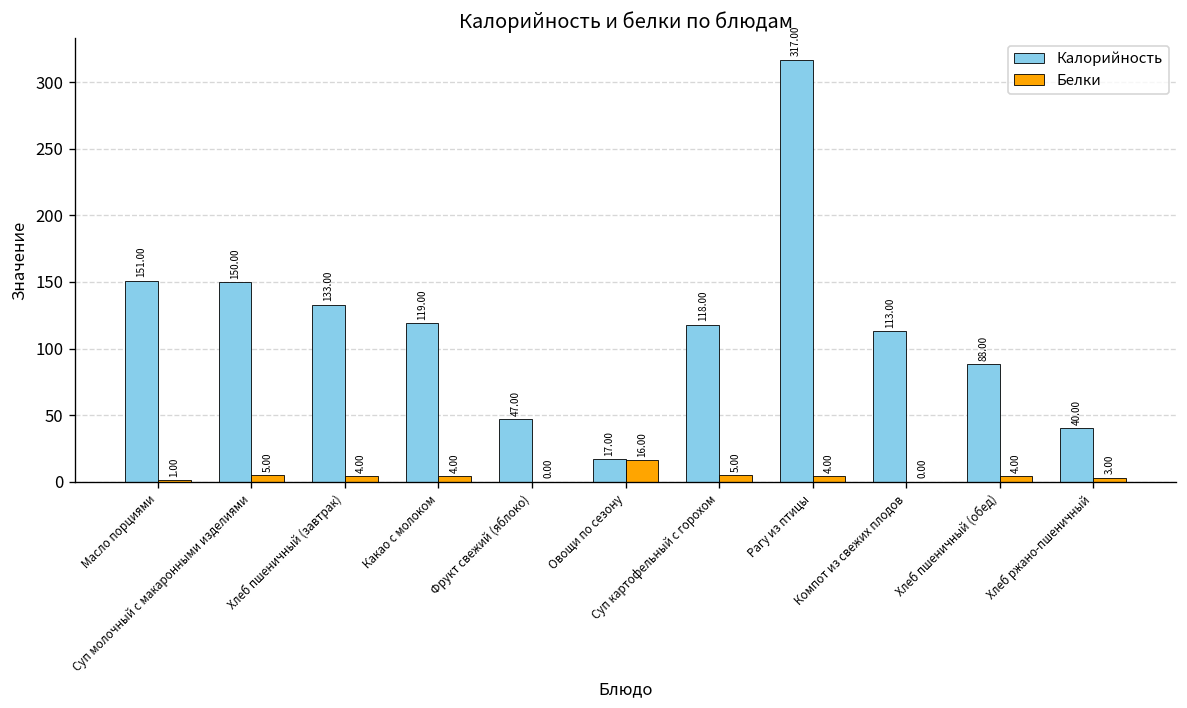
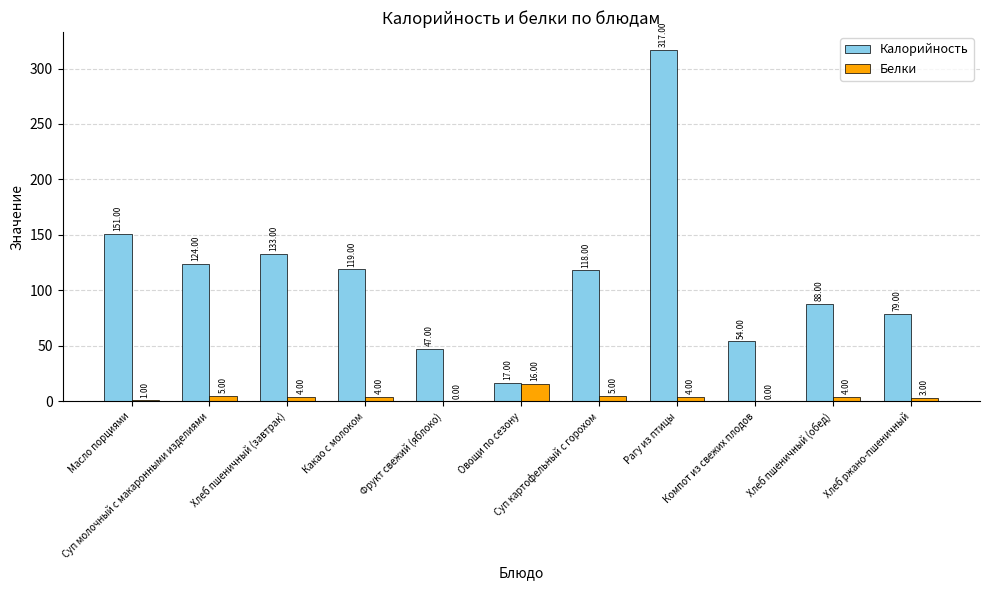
  {
    "Калорийность": {
      "Масло порциями": 151.00,
-     "Суп молочный с макаронными изделиями": 150.00,
+     "Суп молочный с макаронными изделиями": 124.00,
      "Хлеб пшеничный (завтрак)": 133.00,
      "Какао с молоком": 119.00,
      "Фрукт свежий (яблоко)": 47.00,
      "Овощи по сезону": 17.00,
      "Суп картофельный с горохом": 118.00,
      "Рагу из птицы": 317.00,
-     "Компот из свежих плодов": 113.00,
+     "Компот из свежих плодов": 54.00,
      "Хлеб пшеничный (обед)": 88.00,
-     "Хлеб ржано-пшеничный": 40.00
+     "Хлеб ржано-пшеничный": 79.00
    },
    "Белки": {
      "Масло порциями": 1.00,
      "Суп молочный с макаронными изделиями": 5.00,
      "Хлеб пшеничный (завтрак)": 4.00,
      "Какао с молоком": 4.00,
      "Фрукт свежий (яблоко)": 0.00,
      "Овощи по сезону": 16.00,
      "Суп картофельный с горохом": 5.00,
      "Рагу из птицы": 4.00,
      "Компот из свежих плодов": 0.00,
      "Хлеб пшеничный (обед)": 4.00,
      "Хлеб ржано-пшеничный": 3.00
    }
  }
